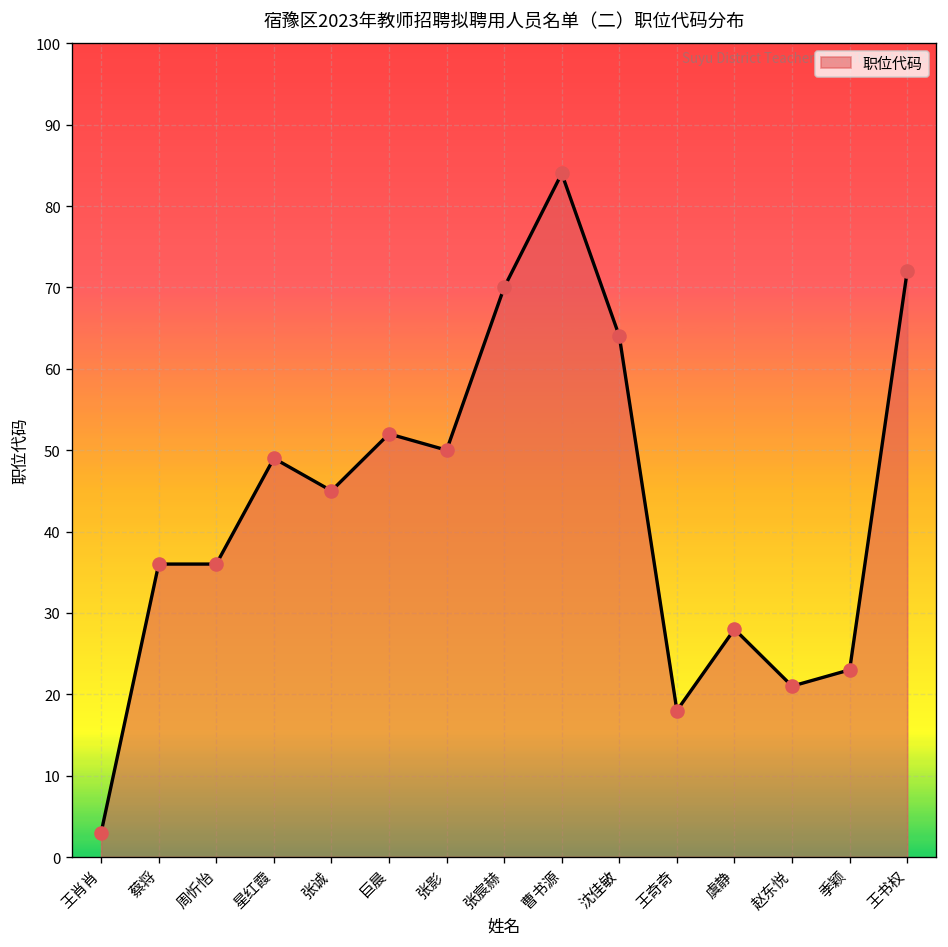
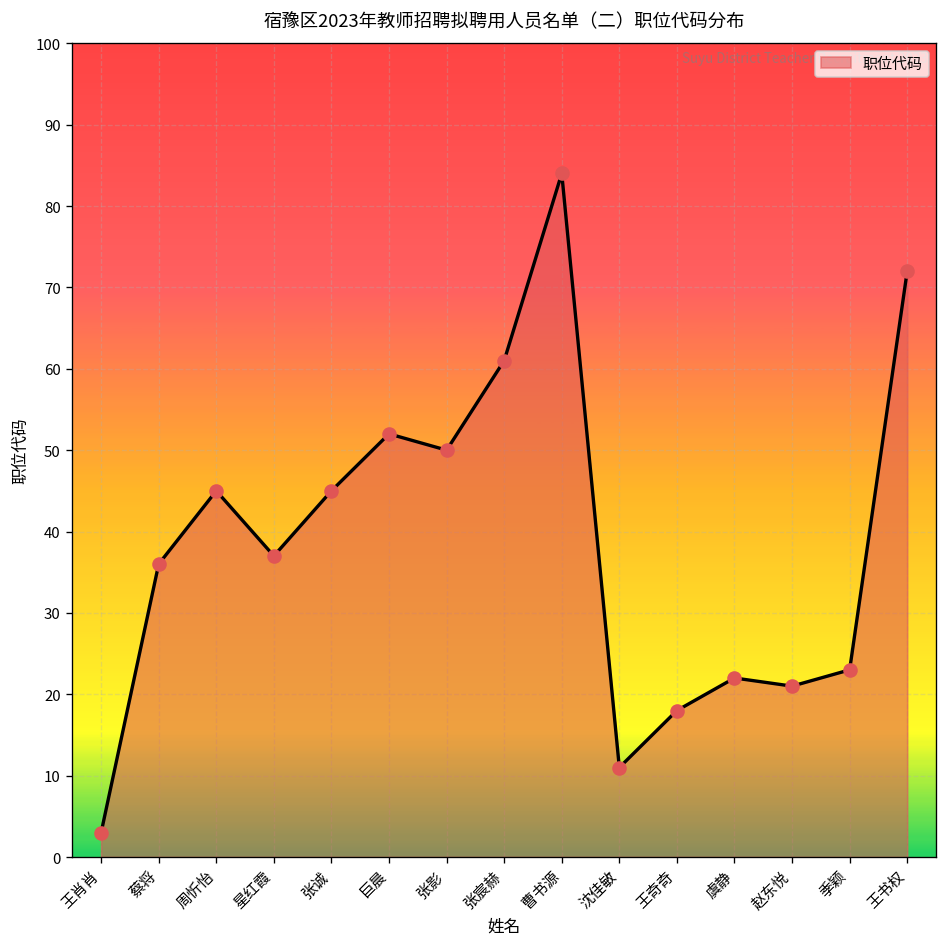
  {
    "王肖肖": 3,
    "蔡将": 36,
-   "周忻怡": 36,
-   "星红霞": 49,
+   "周忻怡": 45,
+   "星红霞": 37,
    "张诚": 45,
    "巨晨": 52,
    "张影": 50,
-   "张宸赫": 70,
+   "张宸赫": 61,
    "曹书源": 84,
-   "沈佳敏": 64,
+   "沈佳敏": 11,
    "王奇奇": 18,
-   "虞静": 28,
+   "虞静": 22,
    "赵东悦": 21,
    "季颖": 23,
    "王书权": 72
  }
